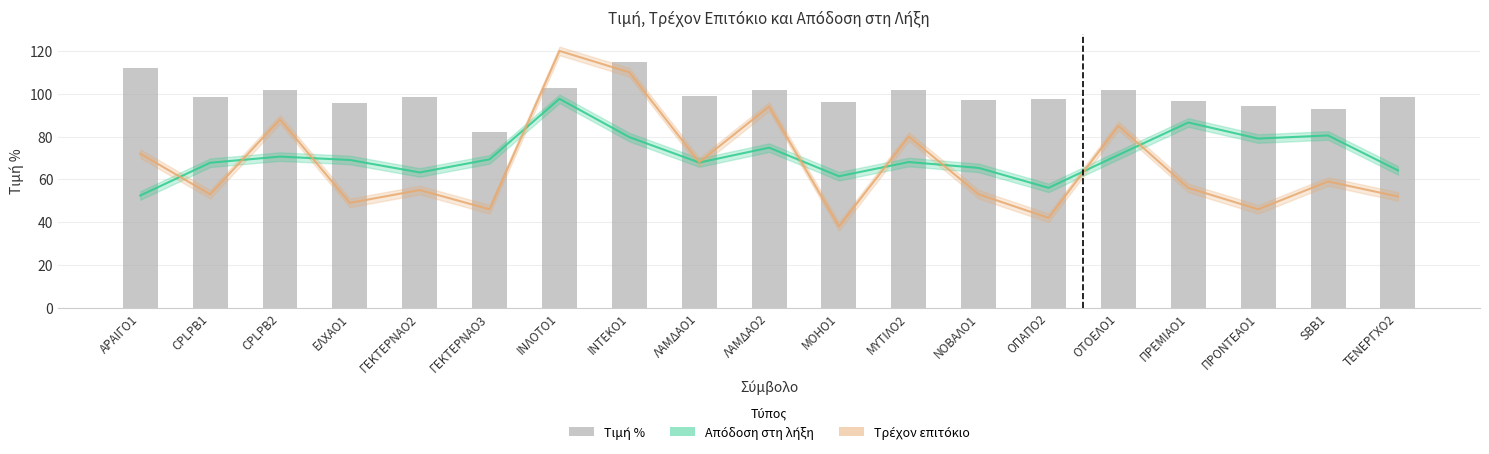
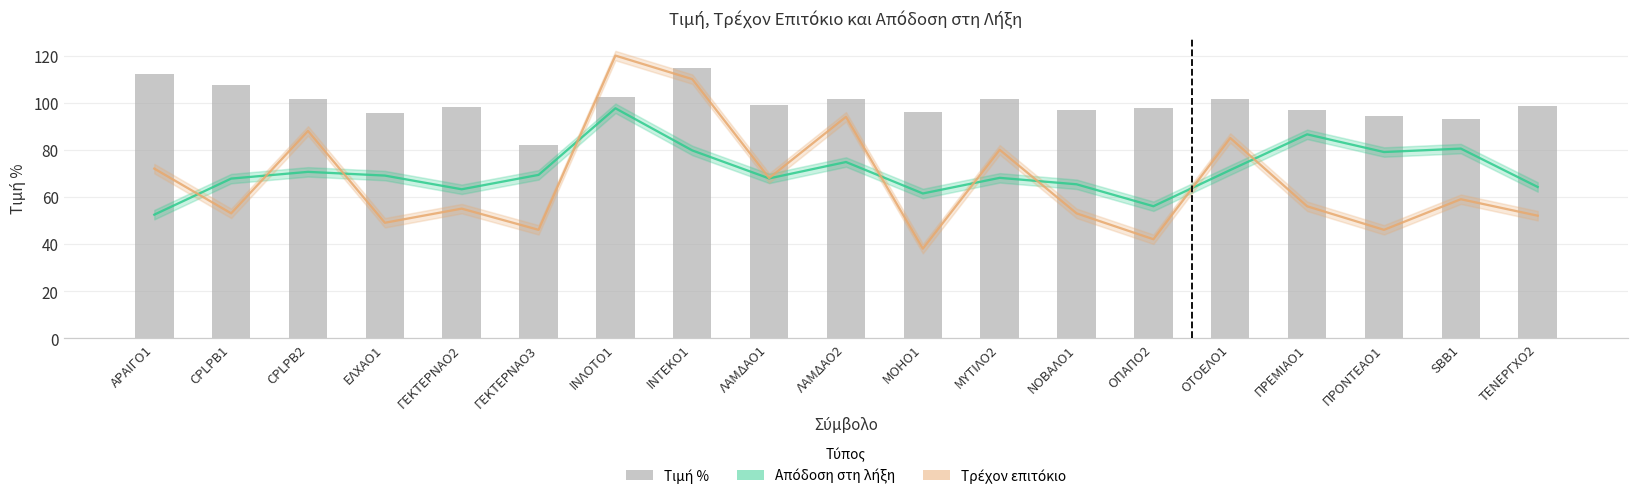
  {
    "Τιμή %": {
      "ΑΡΑΙΓΟ1": 112,
-     "CPLPB1": 98,
+     "CPLPB1": 108,
      "CPLPB2": 102,
      "ΕΛΧΑΟ1": 96,
      "ΓΕΚΤΕΡΝΑΟ2": 98,
      "ΓΕΚΤΕΡΝΑΟ3": 82,
      "ΙΝΛΟΤΟ1": 103,
      "ΙΝΤΕΚΟ1": 115,
      "ΛΑΜΔΑΟ1": 99,
      "ΛΑΜΔΑΟ2": 102,
      "ΜΟΗΟ1": 96,
      "ΜΥΤΙΛΟ2": 102,
      "ΝΟΒΑΛΟ1": 97,
      "ΟΠΑΠΟ2": 98,
      "ΟΤΟΕΛΟ1": 102,
      "ΠΡΕΜΙΑΟ1": 97,
      "ΠΡΟΝΤΕΑΟ1": 94,
      "SBB1": 93,
      "ΤΕΝΕΡΓΧΟ2": 98
    }
  }
